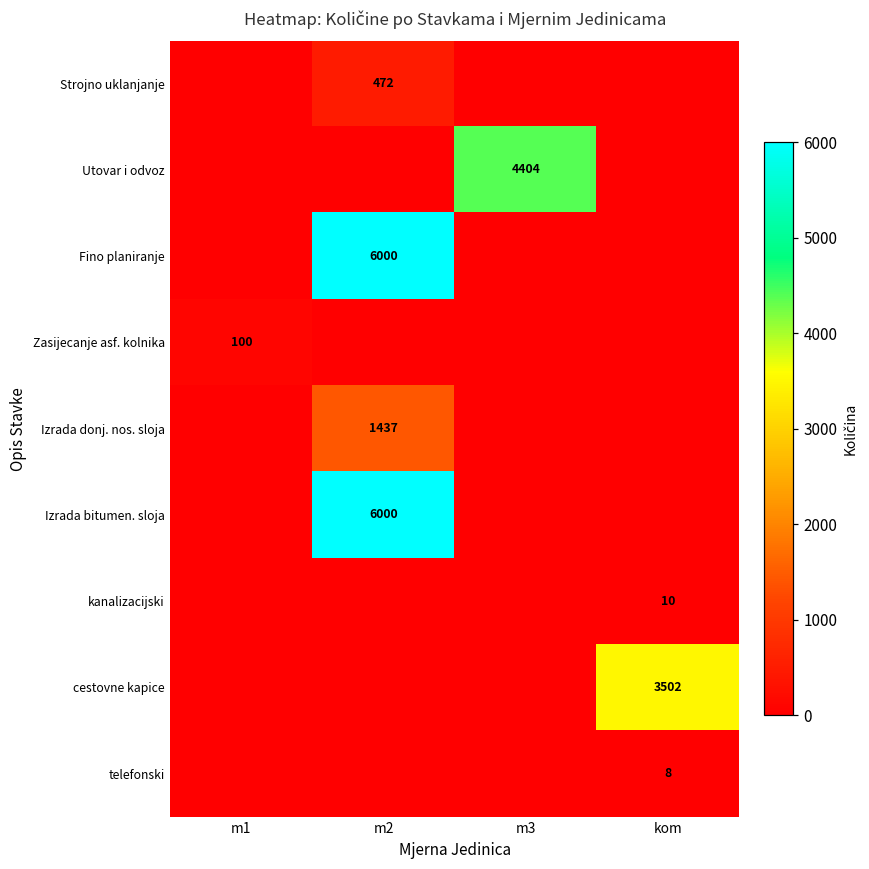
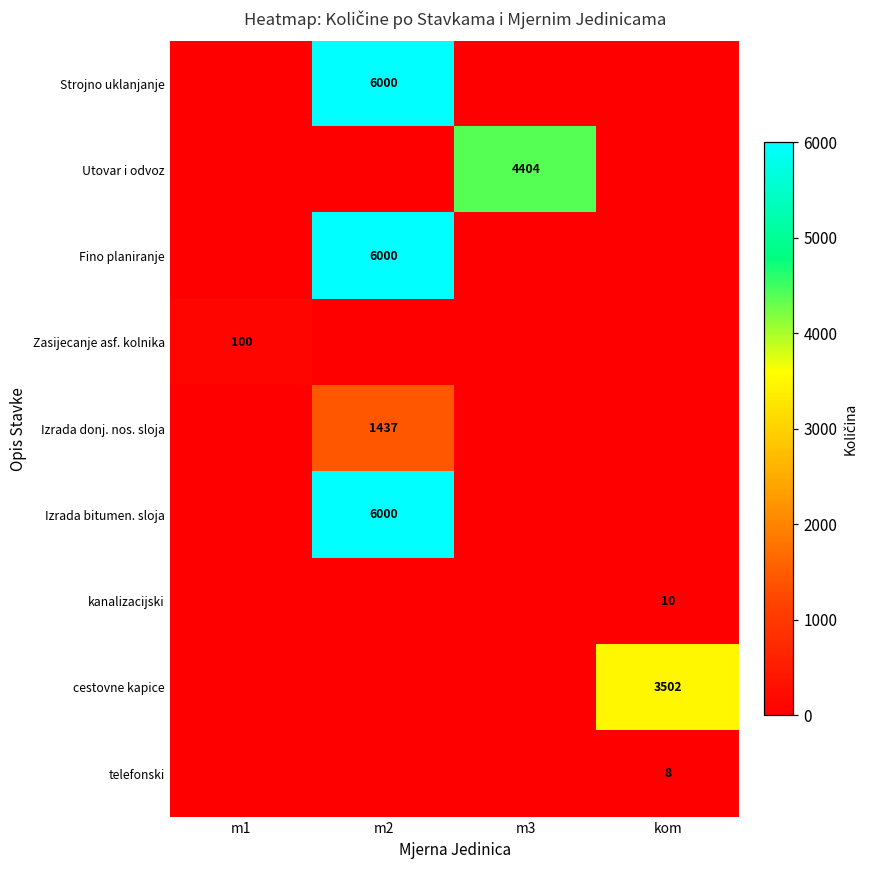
  {
    "Strojno uklanjanje": {
-     "m2": 472
+     "m2": 6000
    },
    "Utovar i odvoz": {
      "m3": 4404
    },
    "Fino planiranje": {
      "m2": 6000
    },
    "Zasijecanje asf. kolnika": {
      "m1": 100
    },
    "Izrada donj. nos. sloja": {
      "m2": 1437
    },
    "Izrada bitumen. sloja": {
      "m2": 6000
    },
    "kanalizacijski": {
      "kom": 10
    },
    "cestovne kapice": {
      "kom": 3502
    },
    "telefonski": {
      "kom": 8
    }
  }
